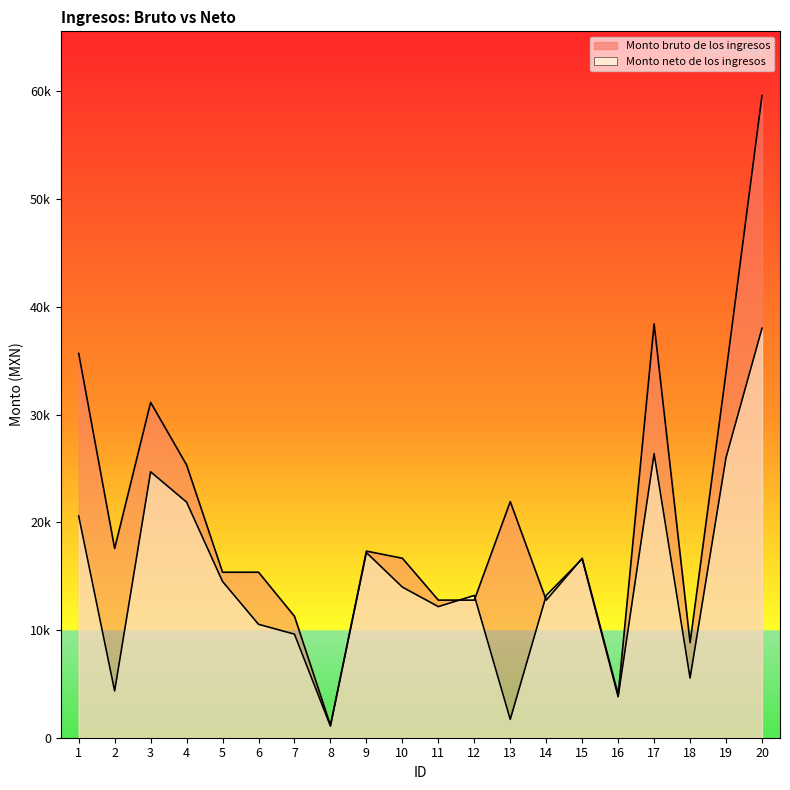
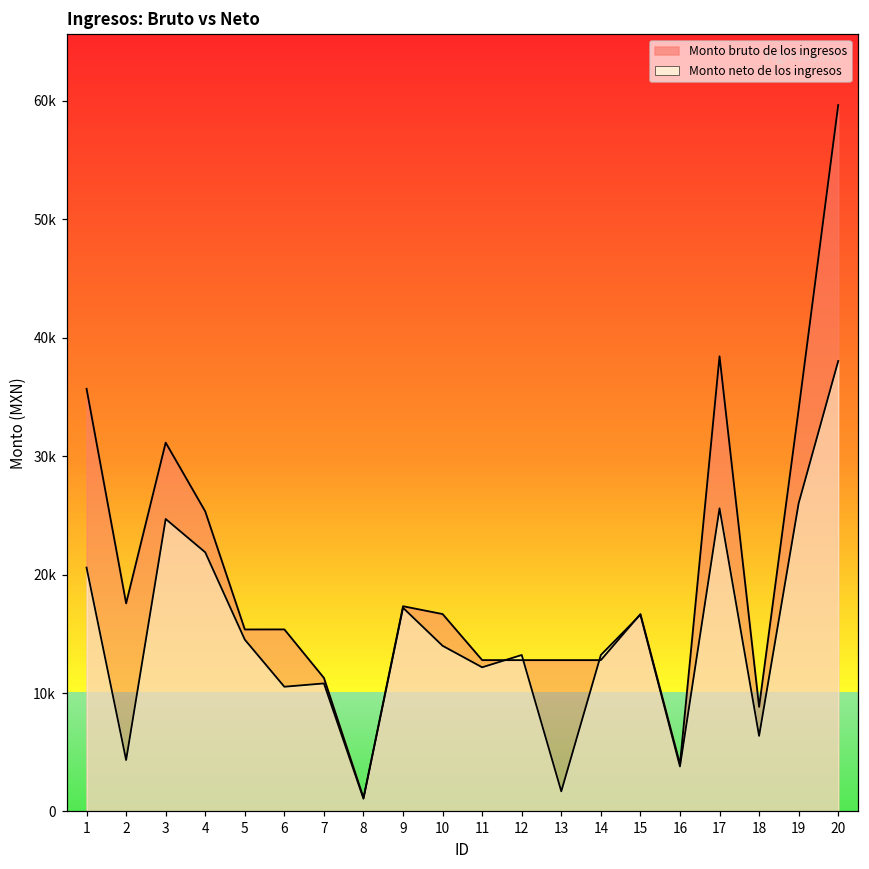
  {
    "Monto bruto de los ingresos": {
      "1": 35700,
      "2": 17600,
      "3": 31100,
      "4": 25300,
      "5": 15400,
      "6": 15400,
      "7": 11300,
      "10": 16700,
      "11": 12800,
      "12": 12800,
-     "13": 21900,
+     "13": 12800,
      "14": 12800,
      "17": 38400,
      "18": 8800,
      "19": 33900,
      "20": 59600
    },
    "Monto neto de los ingresos": {
      "1": 20600,
      "2": 4300,
      "3": 24700,
      "4": 21900,
      "5": 14500,
      "6": 10500,
-     "7": 9600,
+     "7": 10800,
      "10": 14000,
      "11": 12200,
      "12": 13200,
      "13": 1700,
      "14": 13200,
-     "17": 26400,
-     "18": 5500,
+     "17": 25600,
+     "18": 6400,
      "19": 26000,
      "20": 38000
    }
  }
